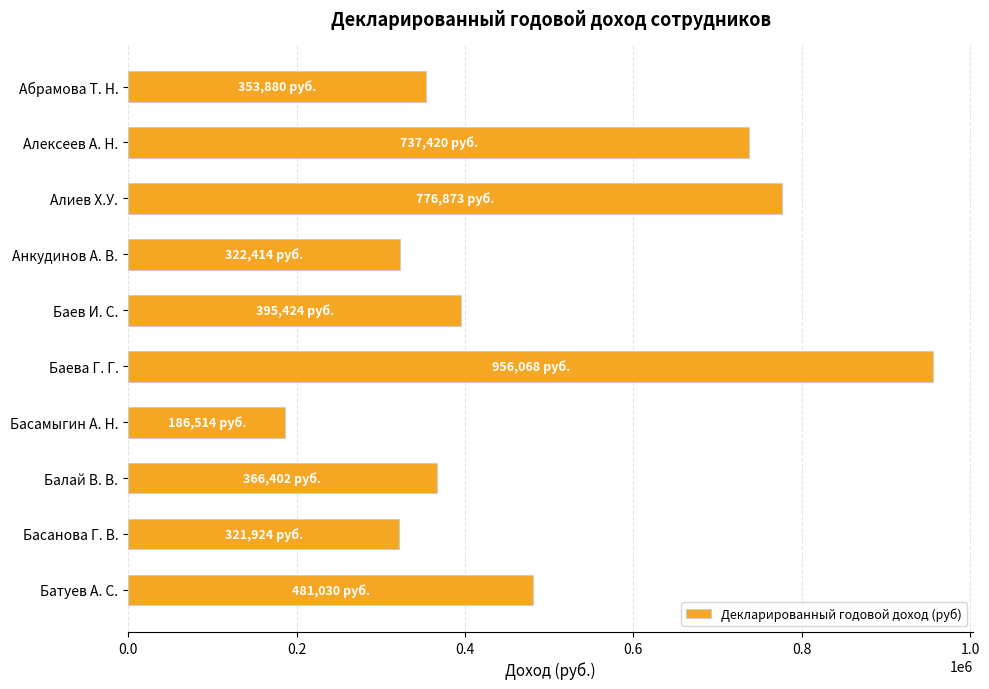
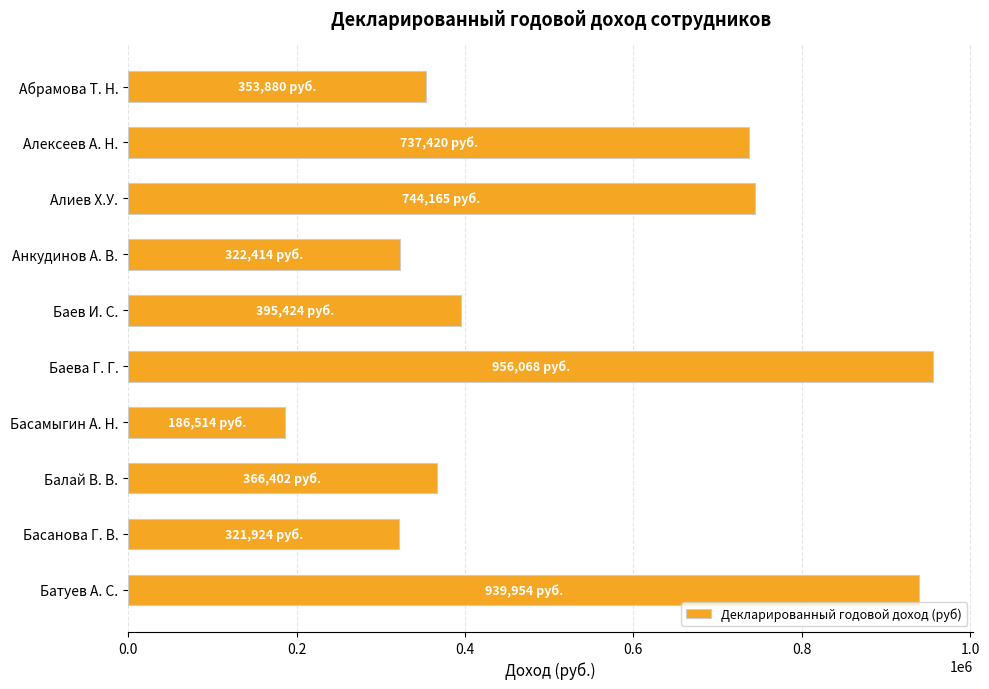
  {
    "Абрамова Т. Н.": "353,880",
    "Алексеев А. Н.": "737,420",
-   "Алиев Х.У.": "776,873",
+   "Алиев Х.У.": "744,165",
    "Анкудинов А. В.": "322,414",
    "Баев И. С.": "395,424",
    "Баева Г. Г.": "956,068",
    "Басамыгин А. Н.": "186,514",
    "Балай В. В.": "366,402",
    "Басанова Г. В.": "321,924",
-   "Батуев А. С.": "481,030"
+   "Батуев А. С.": "939,954"
  }
